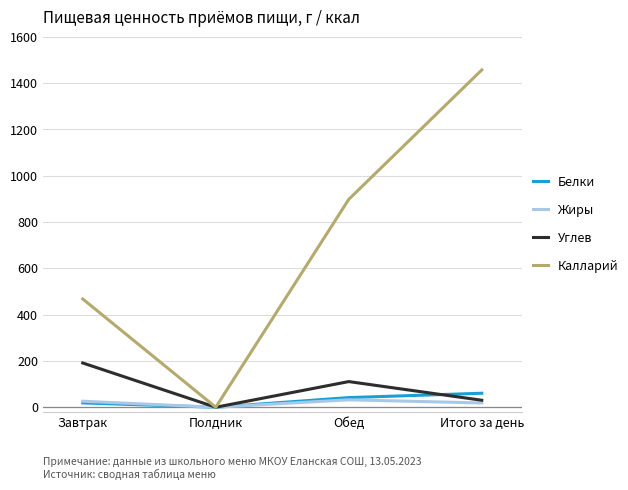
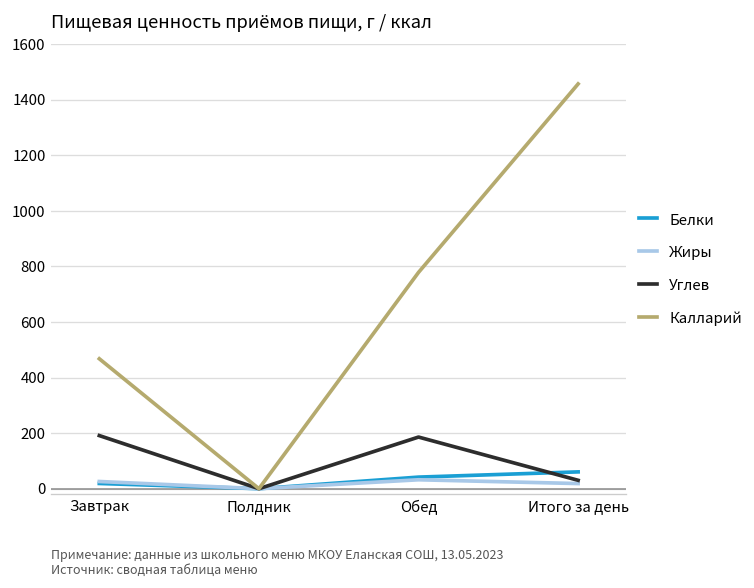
  {
    "Белки": {
      "Итого за день": 60
    },
    "Жиры": {
      "Итого за день": 20
    },
    "Углев": {
      "Завтрак": 190,
-     "Обед": 110,
+     "Обед": 190,
      "Итого за день": 30
    },
    "Калларий": {
      "Завтрак": 470,
-     "Обед": 900,
+     "Обед": 780,
      "Итого за день": 1460
    }
  }
